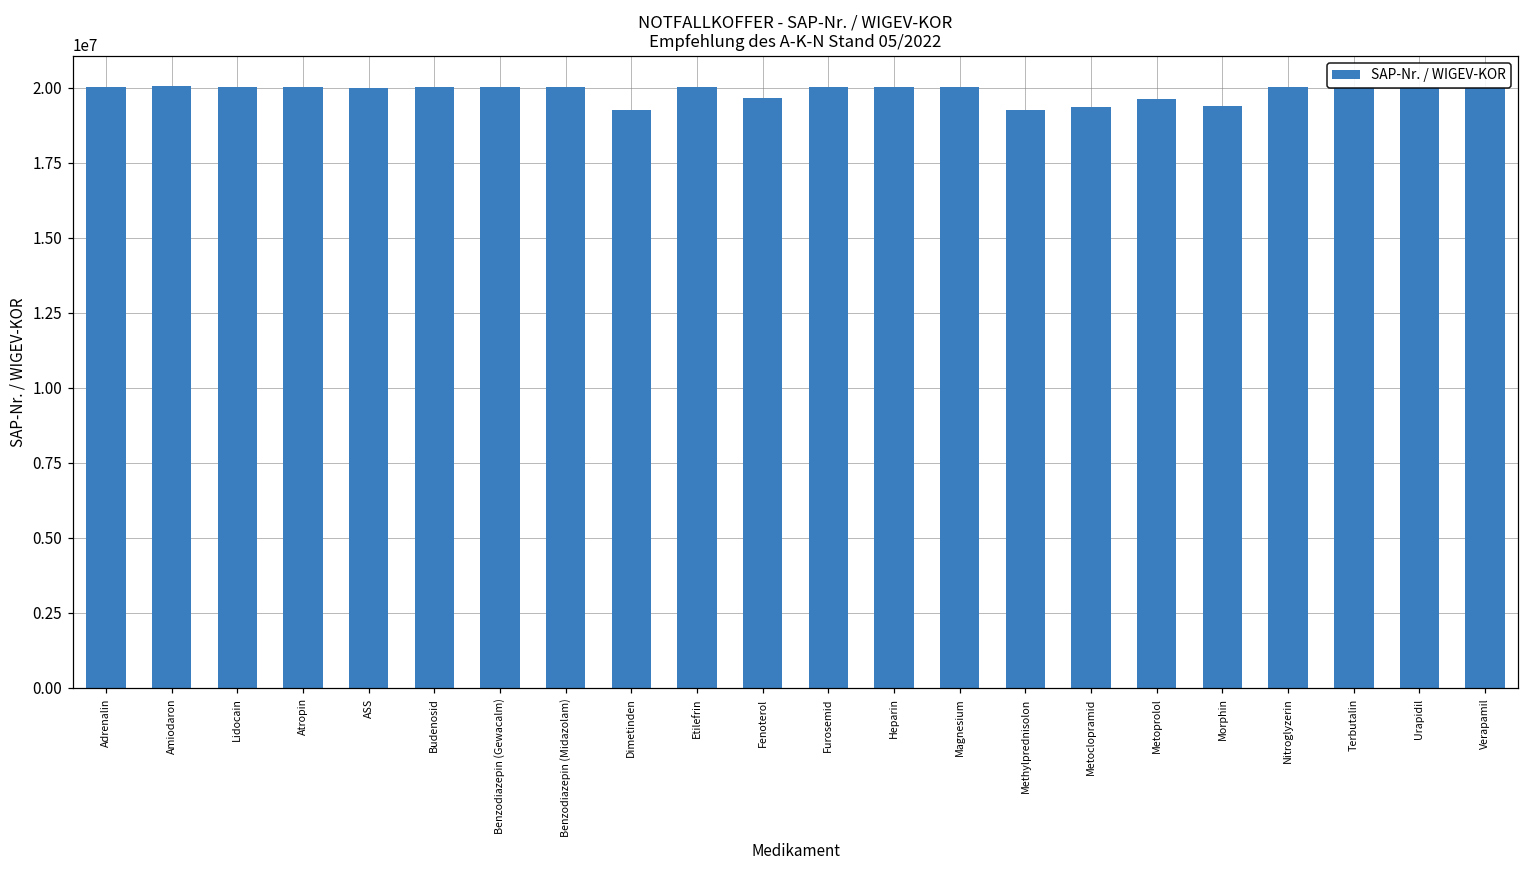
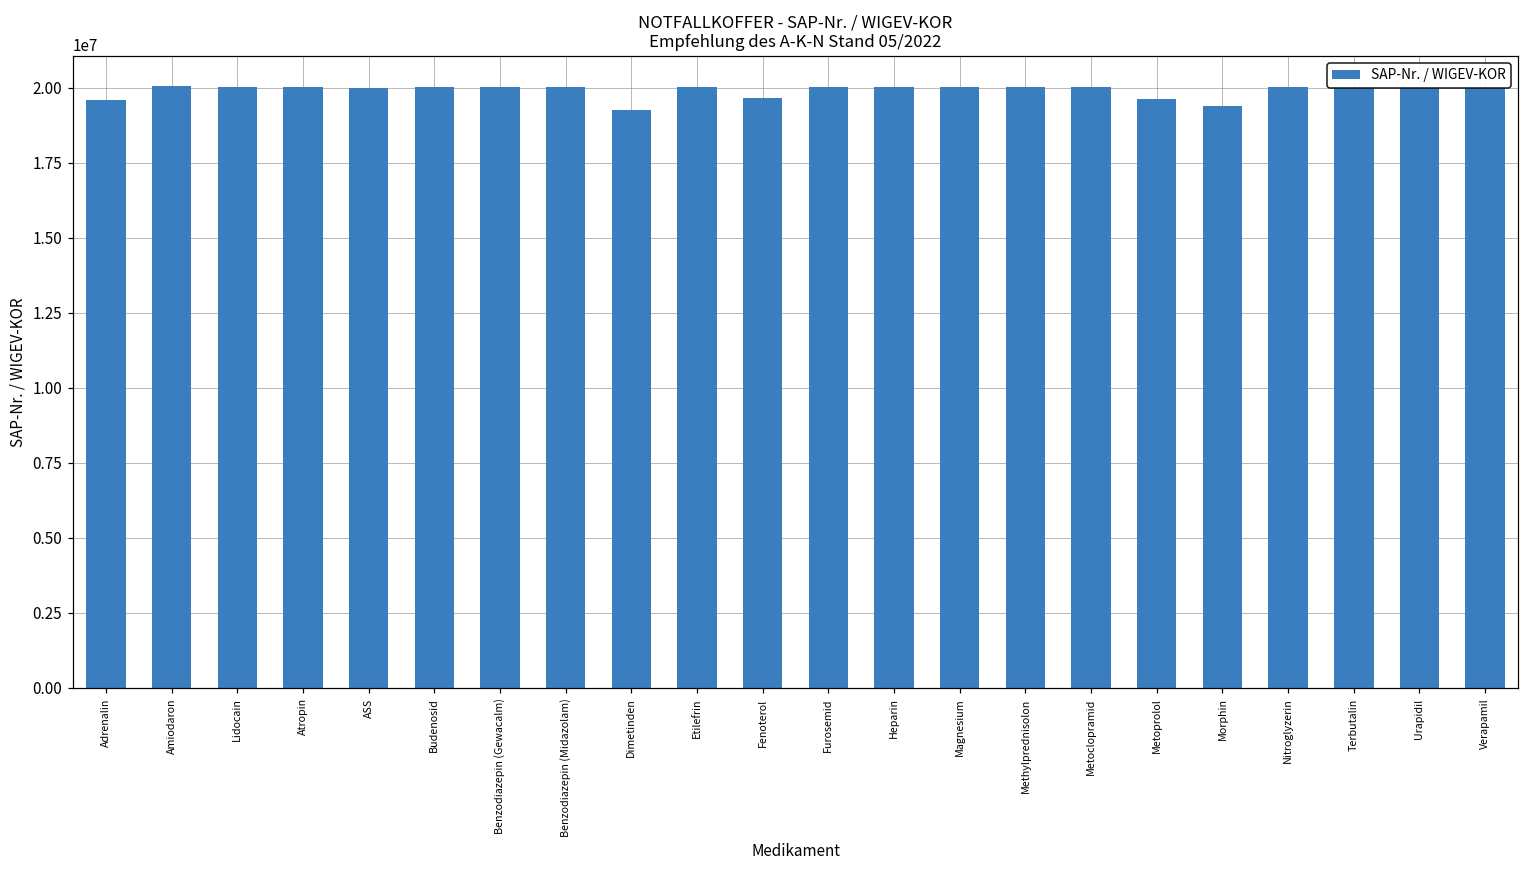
  {
-   "Adrenalin": 20000000,
+   "Adrenalin": 19600000,
    "Amiodaron": 20100000,
    "Lidocain": 20000000,
    "Atropin": 20000000,
    "ASS": 20000000,
    "Budenosid": 20000000,
    "Benzodiazepin (Gewacalm)": 20000000,
    "Benzodiazepin (Midazolam)": 20000000,
    "Dimetinden": 19300000,
    "Etilefrin": 20000000,
    "Fenoterol": 19700000,
    "Furosemid": 20000000,
    "Heparin": 20000000,
    "Magnesium": 20000000,
-   "Methylprednisolon": 19300000,
-   "Metoclopramid": 19400000,
+   "Methylprednisolon": 20000000,
+   "Metoclopramid": 20000000,
    "Metoprolol": 19600000,
    "Morphin": 19400000,
    "Nitroglyzerin": 20000000
  }
